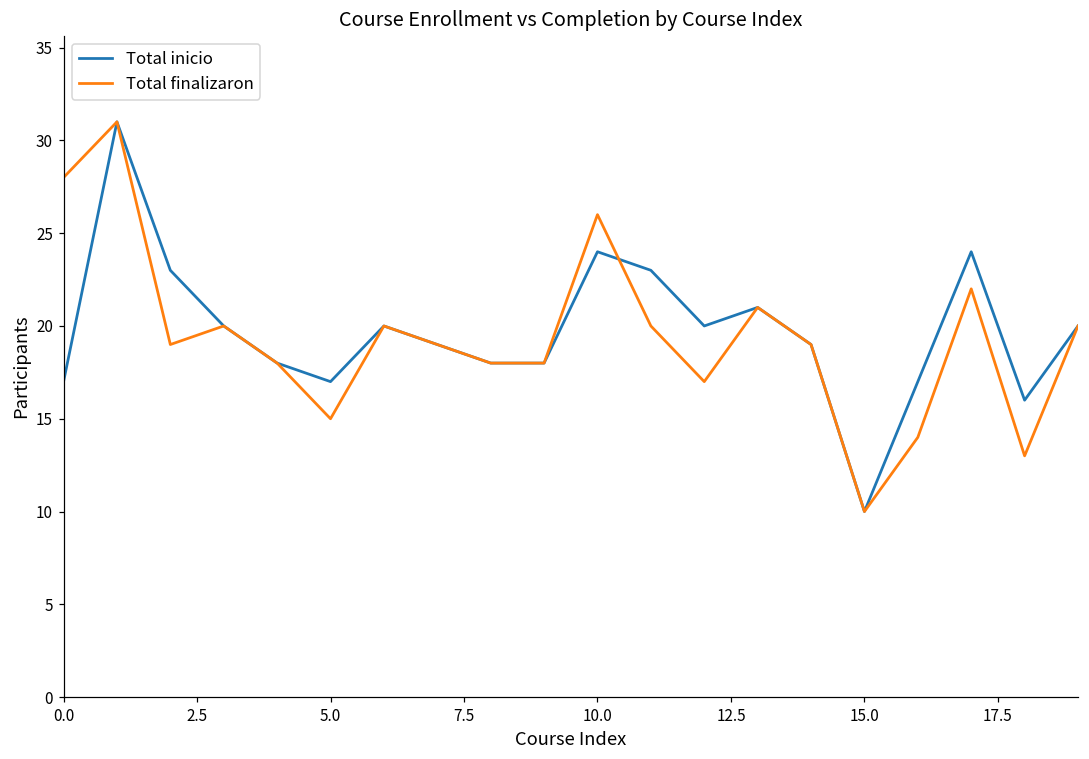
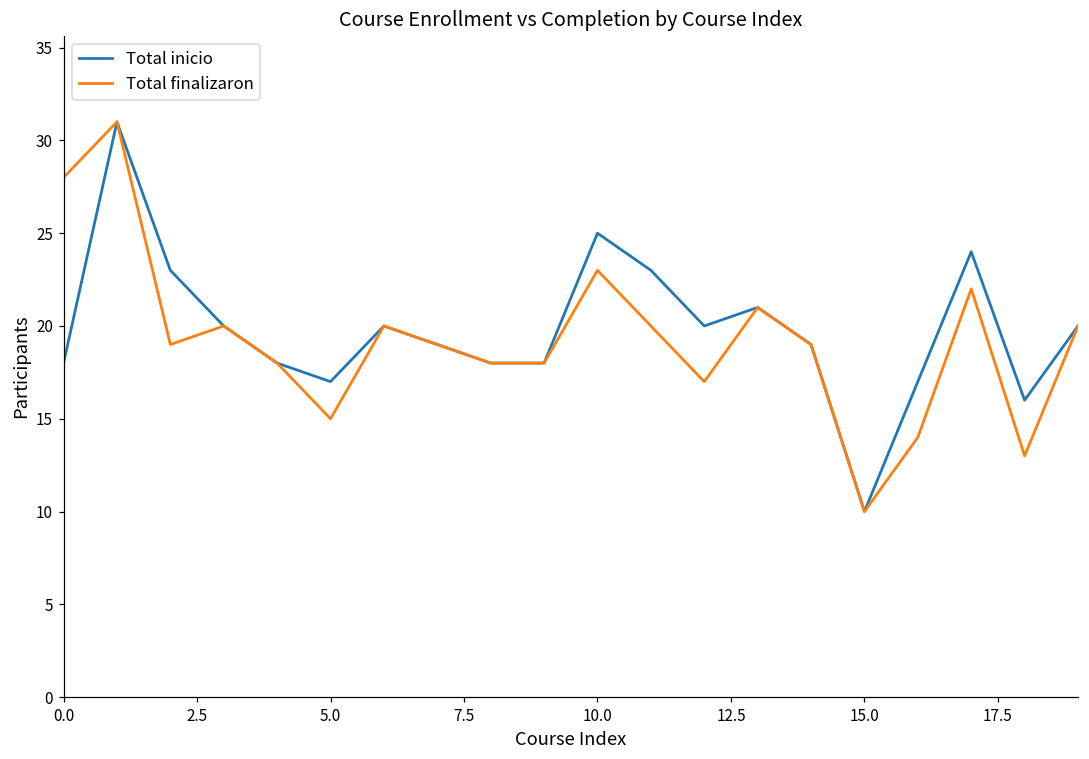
  {
    "Total inicio": {
-     "0.0": 17,
+     "0.0": 18,
      "5.0": 17,
-     "10.0": 24
+     "10.0": 25
    },
    "Total finalizaron": {
      "0.0": 28,
      "5.0": 15,
-     "10.0": 26
+     "10.0": 23
    }
  }
